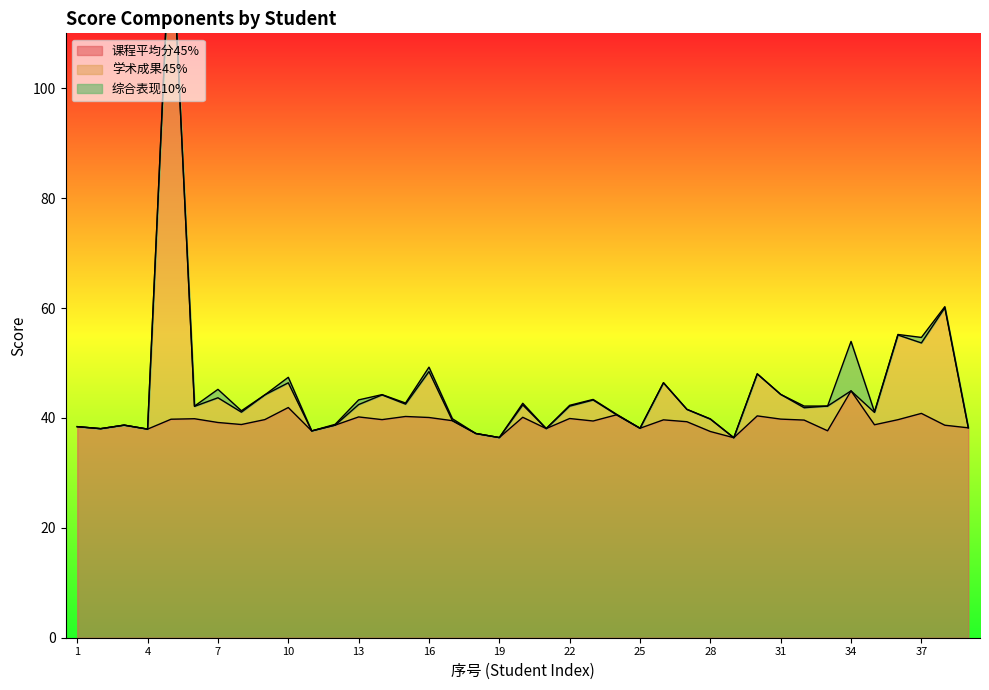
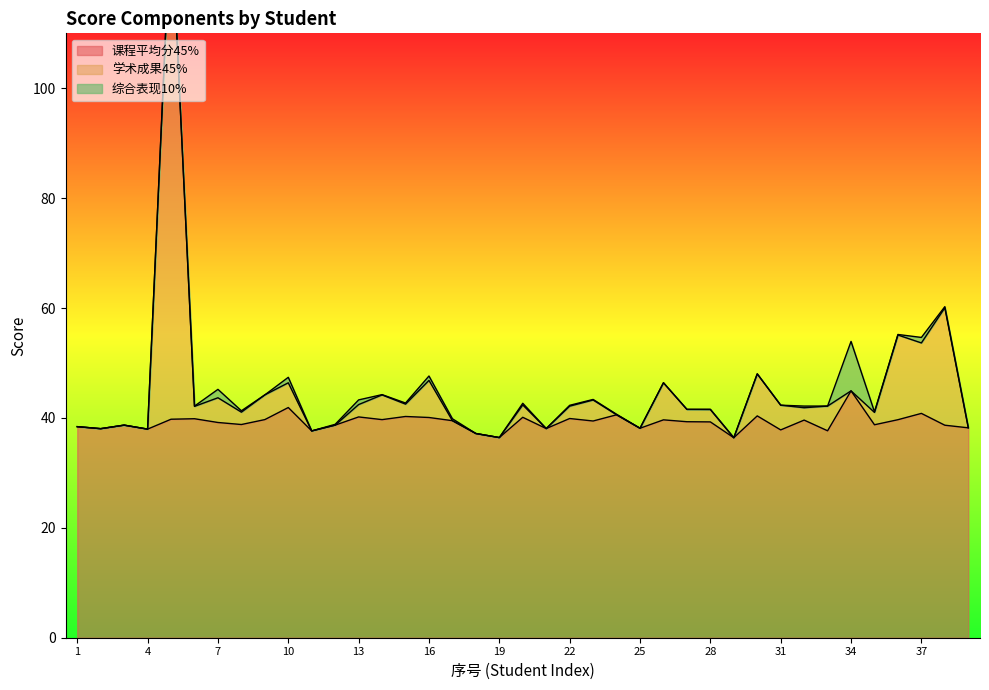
  {
    "课程平均分45%": {
      "7": 39,
      "10": 42,
      "13": 40,
      "16": 40,
      "22": 40,
-     "28": 38,
-     "31": 40,
+     "28": 39,
+     "31": 38,
      "37": 41
    },
    "学术成果45%": {
      "7": 5,
      "10": 5,
      "13": 2,
-     "16": 8,
+     "16": 7,
      "37": 13
    },
    "综合表现10%": {
      "7": 2,
      "10": 1,
      "13": 1,
      "16": 1,
      "34": 9,
      "37": 1
    }
  }
